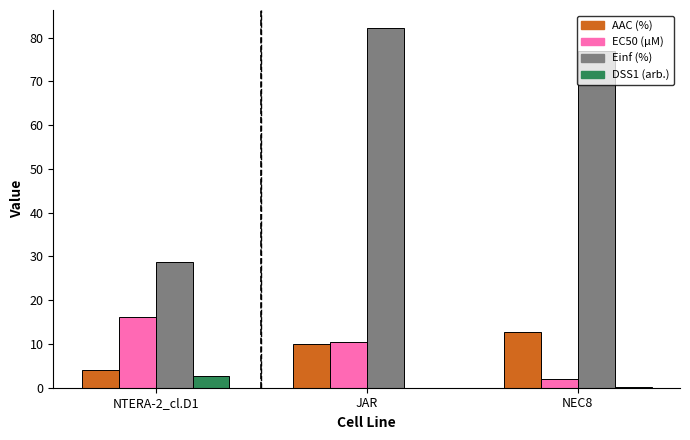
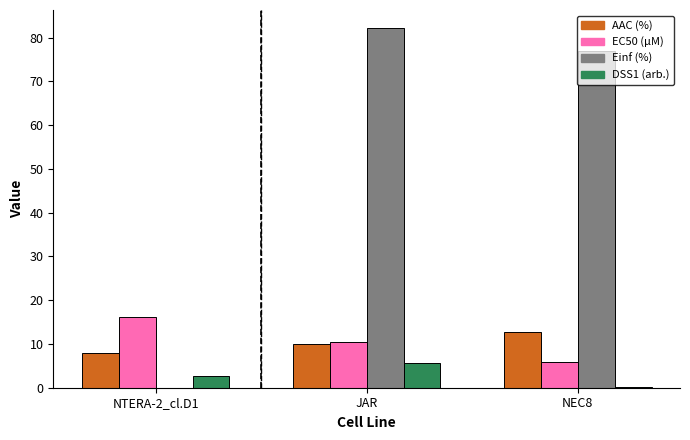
  {
    "AAC (%)": {
-     "NTERA-2_cl.D1": 4,
+     "NTERA-2_cl.D1": 8,
      "JAR": 10,
      "NEC8": 13
    },
    "EC50 (µM)": {
      "NTERA-2_cl.D1": 16,
      "JAR": 10,
-     "NEC8": 2
+     "NEC8": 6
    },
    "Einf (%)": {
-     "NTERA-2_cl.D1": 29,
+     "NTERA-2_cl.D1": 0,
      "JAR": 82
    },
    "DSS1 (arb.)": {
      "NTERA-2_cl.D1": 3,
-     "JAR": 0
+     "JAR": 6
    }
  }
